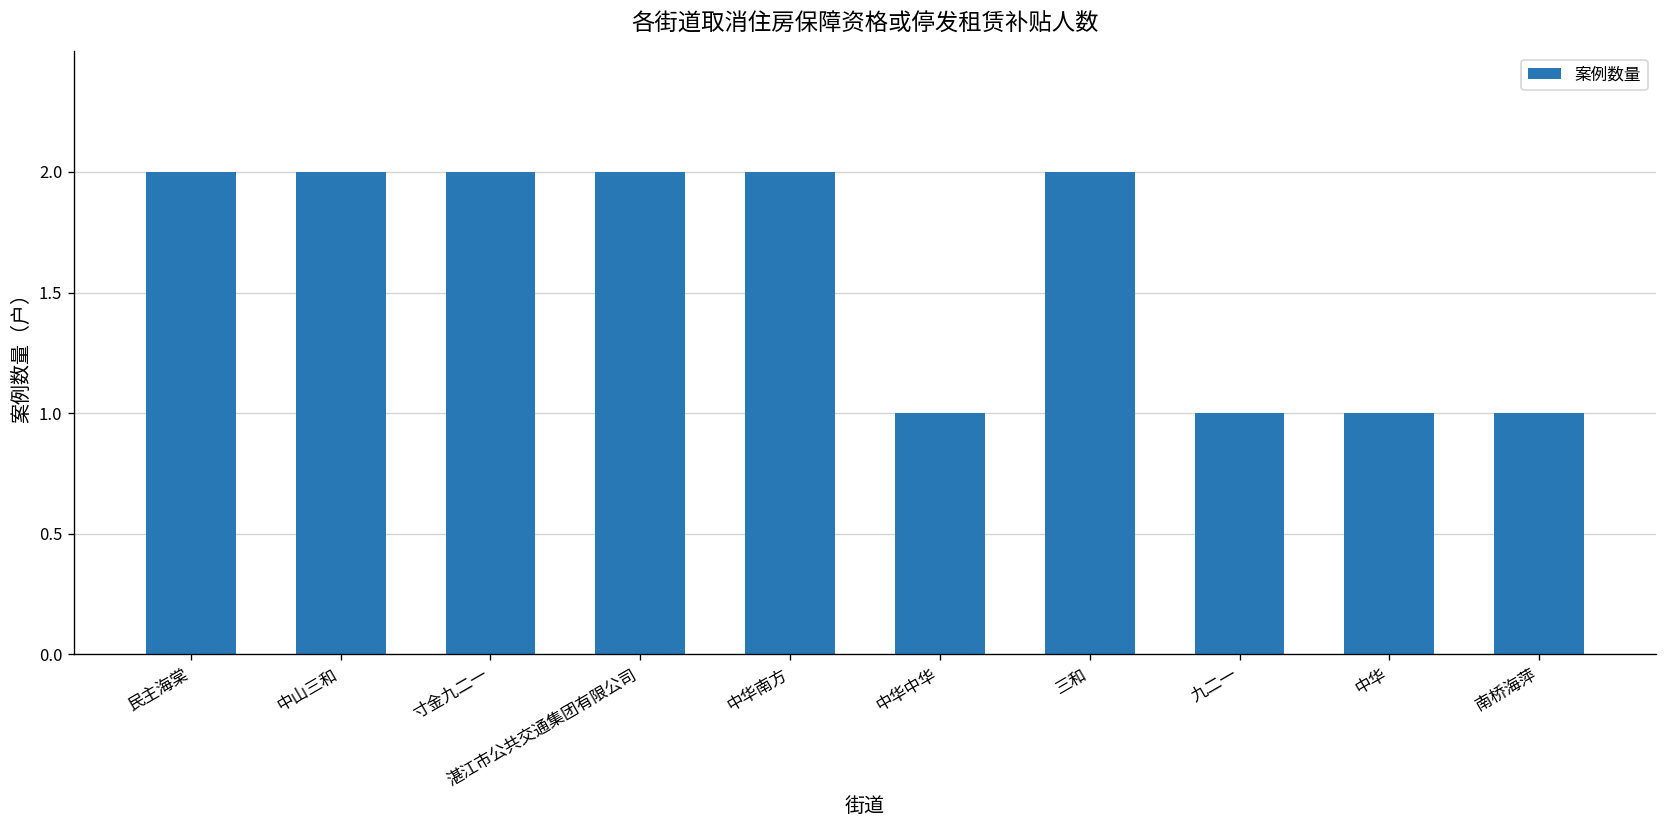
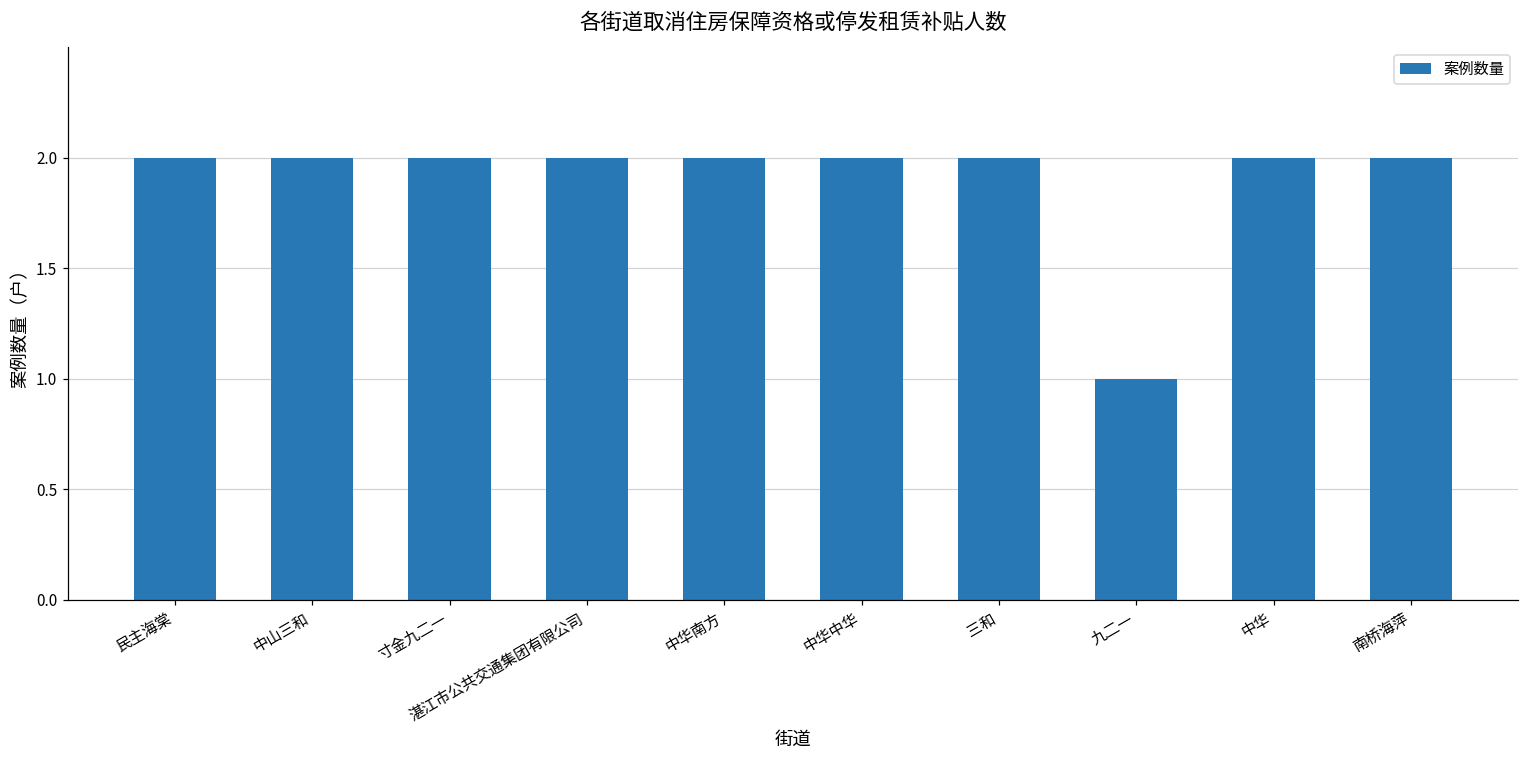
  {
    "民主海棠": 2,
    "中山三和": 2,
    "寸金九二一": 2,
    "湛江市公共交通集团有限公司": 2,
    "中华南方": 2,
-   "中华中华": 1,
+   "中华中华": 2,
    "三和": 2,
    "九二一": 1,
-   "中华": 1,
-   "南桥海萍": 1
+   "中华": 2,
+   "南桥海萍": 2
  }
